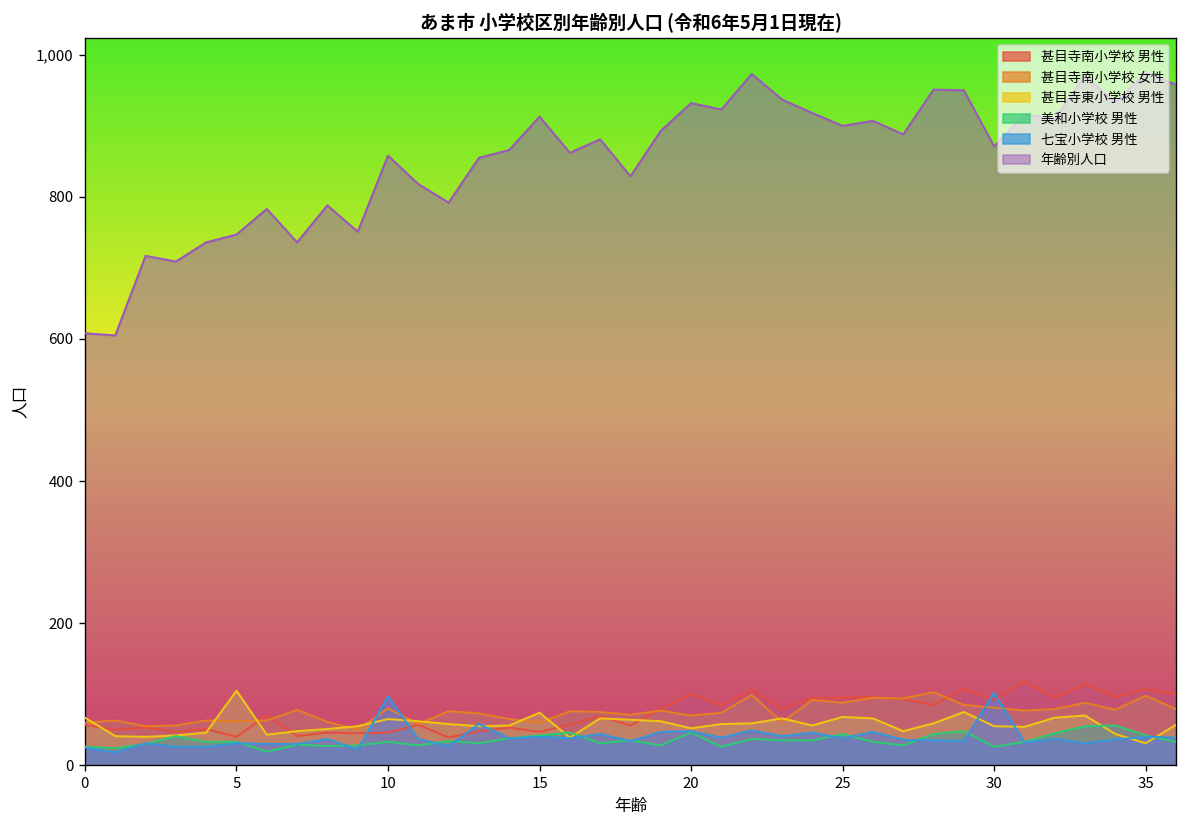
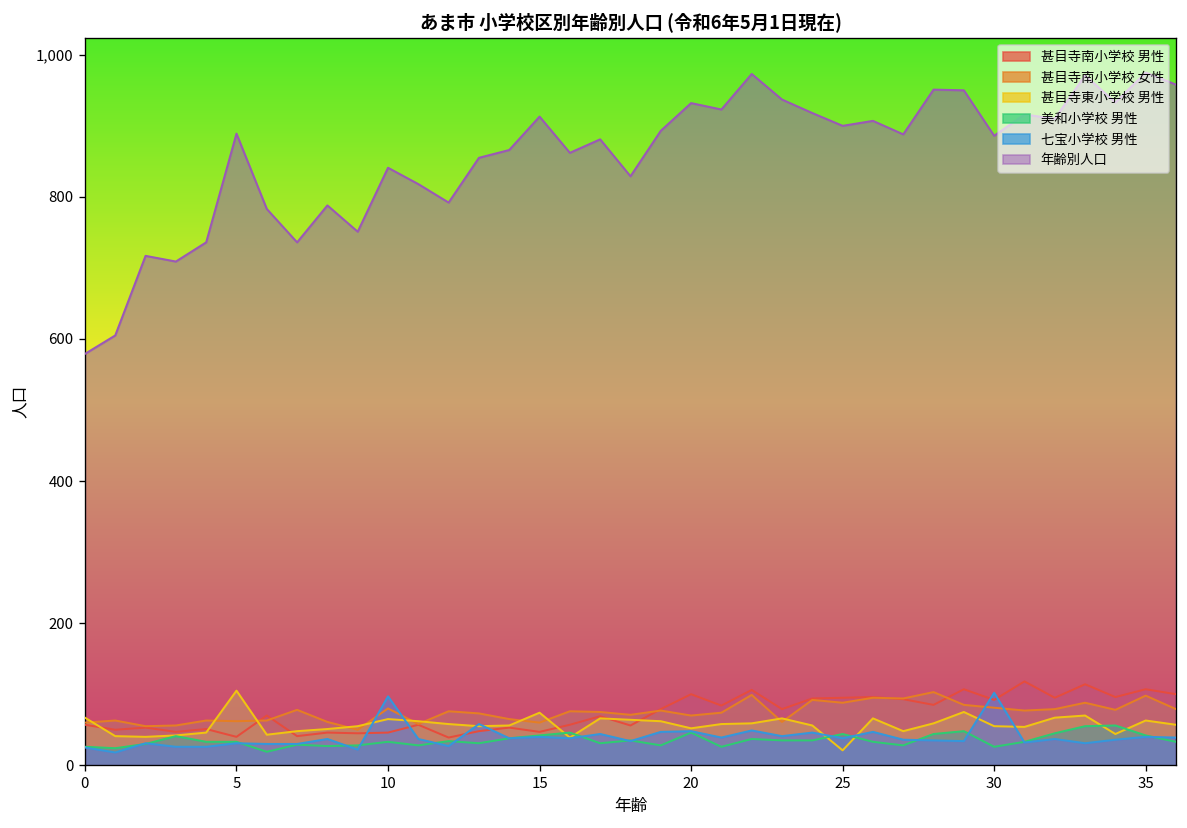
  {
    "甚目寺東小学校 男性": {
      "0": 70,
      "5": 110,
      "10": 70,
      "15": 70,
-     "25": 70,
+     "25": 20,
      "30": 60,
-     "35": 30
+     "35": 60
    },
    "美和小学校 男性": {
      "10": 30,
      "25": 40,
      "30": 30
    },
    "七宝小学校 男性": {
      "10": 100,
      "25": 40,
      "30": 100
    },
    "年齢別人口": {
-     "0": 610,
-     "5": 750,
-     "10": 860,
+     "0": 580,
+     "5": 890,
+     "10": 840,
      "15": 910,
      "20": 930,
      "25": 900,
-     "30": 870
+     "30": 890
    }
  }
